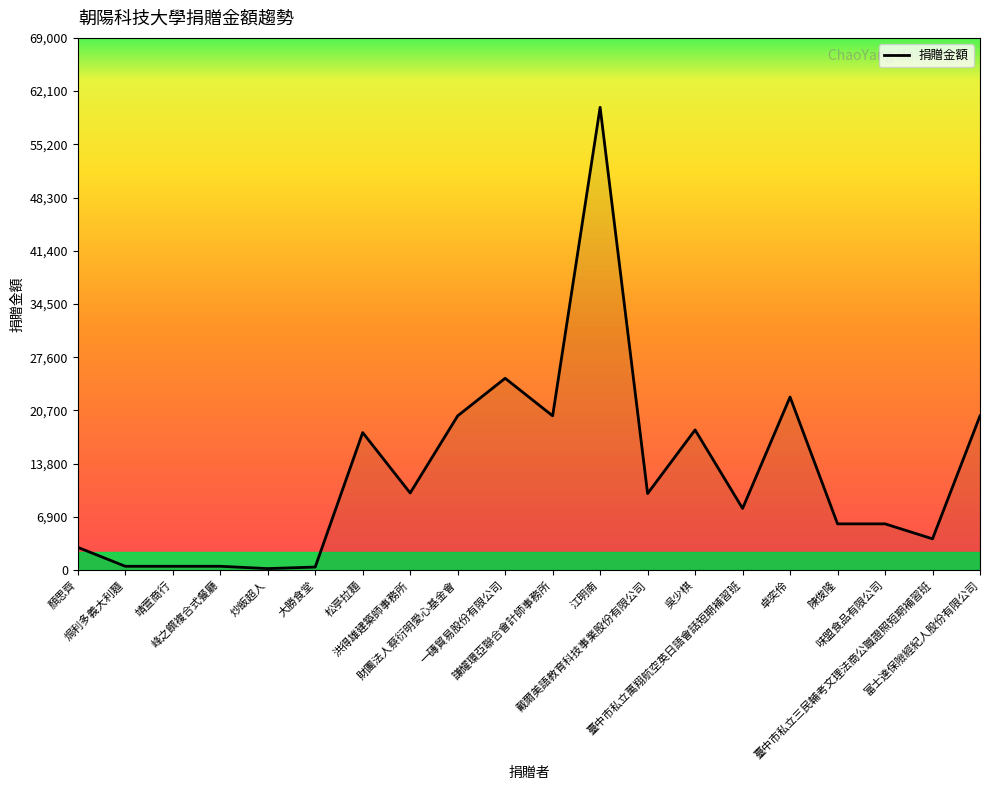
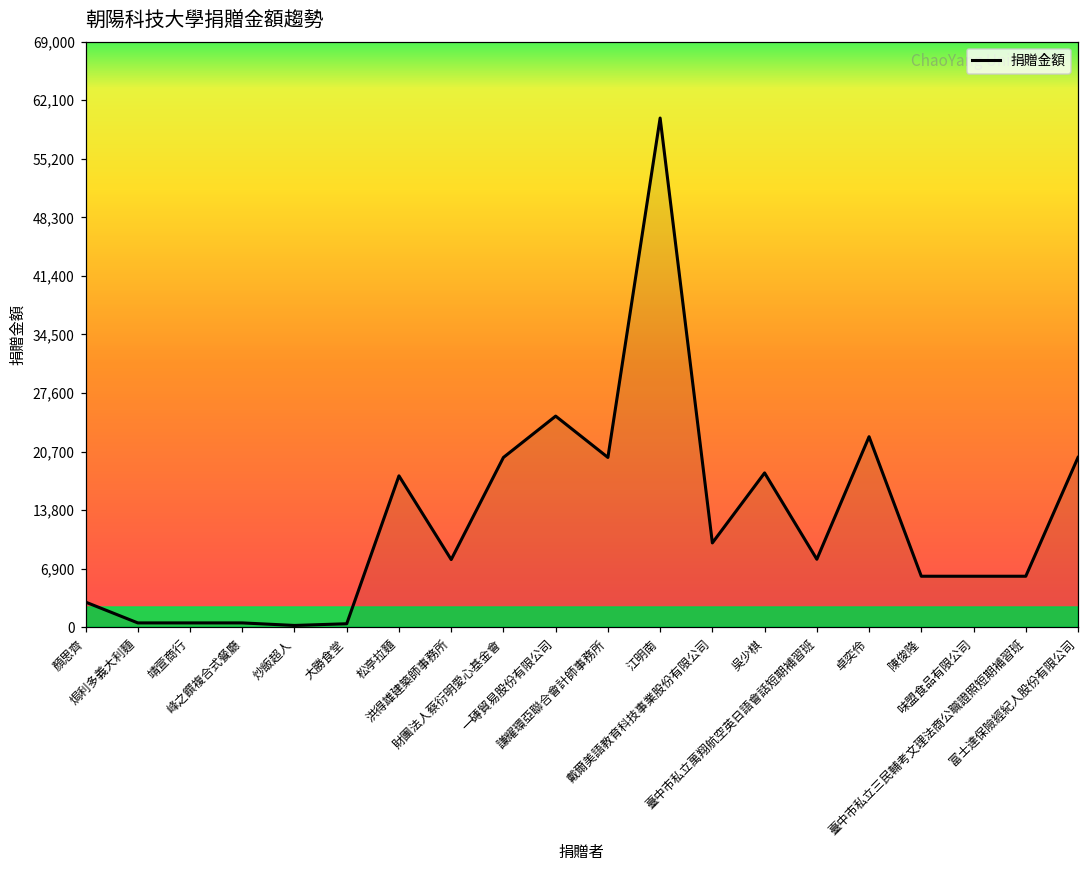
  {
    "顏思齊": "3,000",
    "松亭拉麵": "18,000",
-   "洪得雄建築師事務所": "10,000",
+   "洪得雄建築師事務所": "8,000",
    "財團法人蔡衍明愛心基金會": "20,000",
    "一磚貿易股份有限公司": "25,000",
    "謙耀環亞聯合會計師事務所": "20,000",
    "江明南": "60,000",
    "戴爾美語教育科技事業股份有限公司": "10,000",
    "吳少棋": "18,000",
    "臺中市私立萬翔航空英日語會話短期補習班": "8,000",
    "卓奕伶": "22,000",
    "陳俊隆": "6,000",
    "味盟食品有限公司": "6,000",
-   "臺中市私立三民輔考文理法商公職證照短期補習班": "4,000",
+   "臺中市私立三民輔考文理法商公職證照短期補習班": "6,000",
    "富士達保險經紀人股份有限公司": "20,000"
  }
